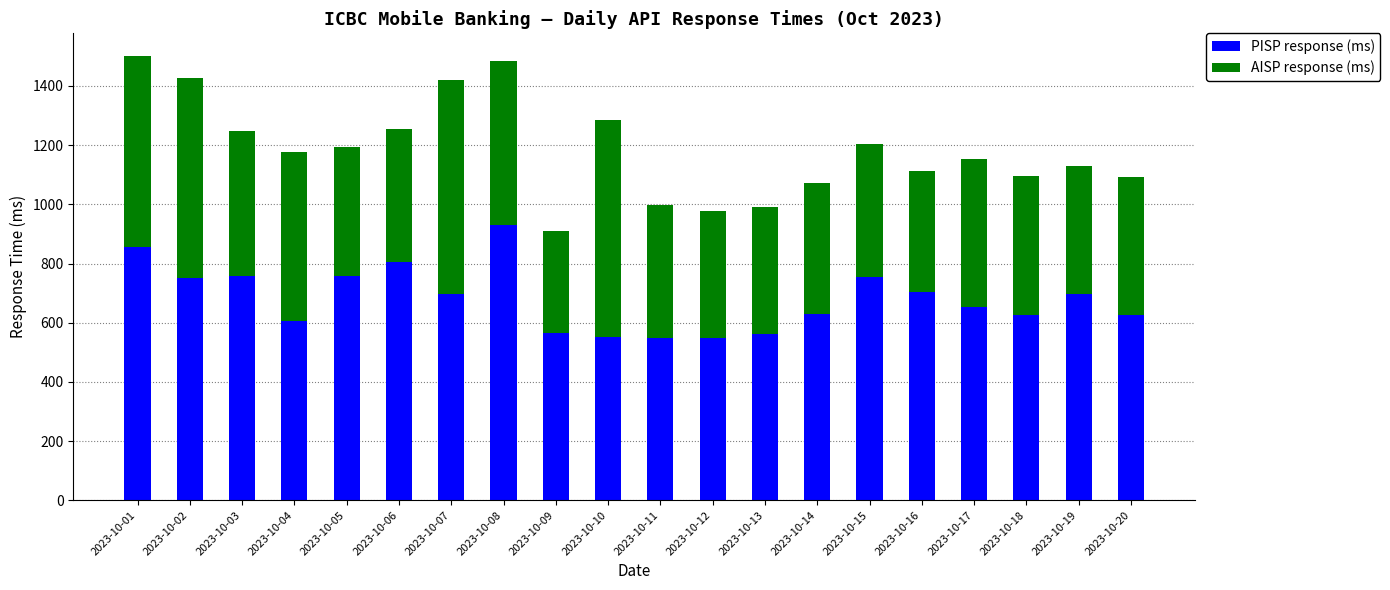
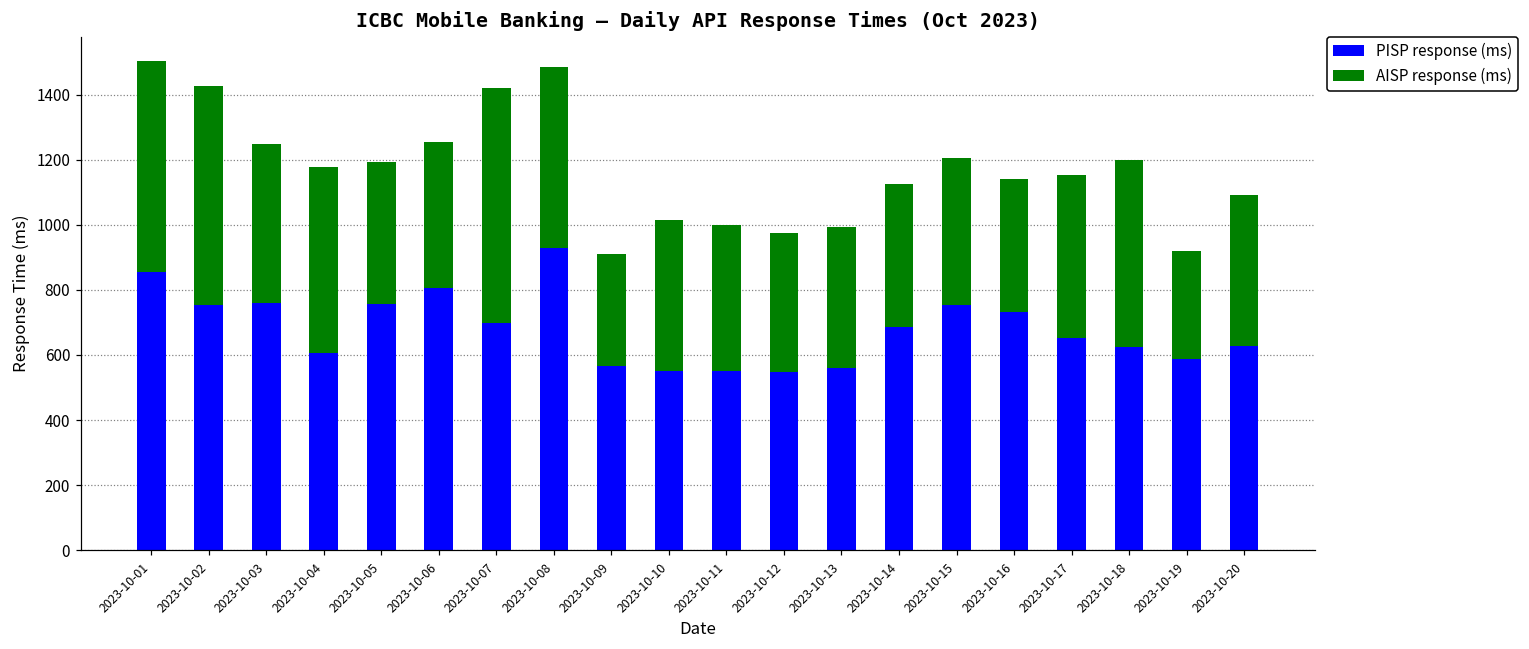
  {
    "PISP response (ms)": {
      "2023-10-01": 850,
      "2023-10-02": 750,
      "2023-10-03": 760,
      "2023-10-04": 610,
      "2023-10-05": 760,
      "2023-10-06": 810,
      "2023-10-07": 700,
      "2023-10-08": 930,
      "2023-10-09": 560,
      "2023-10-10": 550,
      "2023-10-11": 550,
      "2023-10-12": 550,
      "2023-10-13": 560,
-     "2023-10-14": 630,
+     "2023-10-14": 680,
      "2023-10-15": 750,
-     "2023-10-16": 700,
+     "2023-10-16": 730,
      "2023-10-17": 650,
      "2023-10-18": 630,
-     "2023-10-19": 700,
+     "2023-10-19": 590,
      "2023-10-20": 630
    },
    "AISP response (ms)": {
      "2023-10-01": 650,
      "2023-10-02": 670,
      "2023-10-03": 490,
      "2023-10-04": 570,
      "2023-10-05": 440,
      "2023-10-06": 450,
      "2023-10-07": 720,
      "2023-10-08": 550,
      "2023-10-09": 350,
-     "2023-10-10": 730,
+     "2023-10-10": 460,
      "2023-10-11": 450,
      "2023-10-12": 430,
      "2023-10-13": 430,
      "2023-10-14": 440,
      "2023-10-15": 450,
      "2023-10-16": 410,
      "2023-10-17": 500,
-     "2023-10-18": 470,
-     "2023-10-19": 430,
+     "2023-10-18": 570,
+     "2023-10-19": 330,
      "2023-10-20": 470
    }
  }
